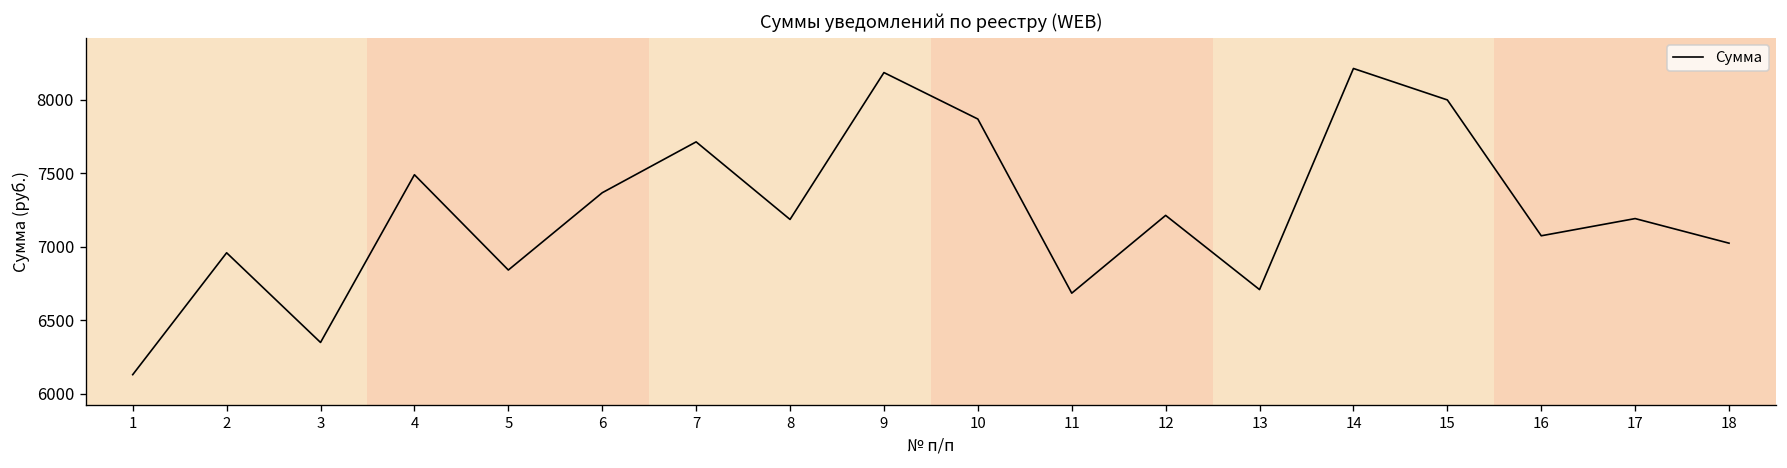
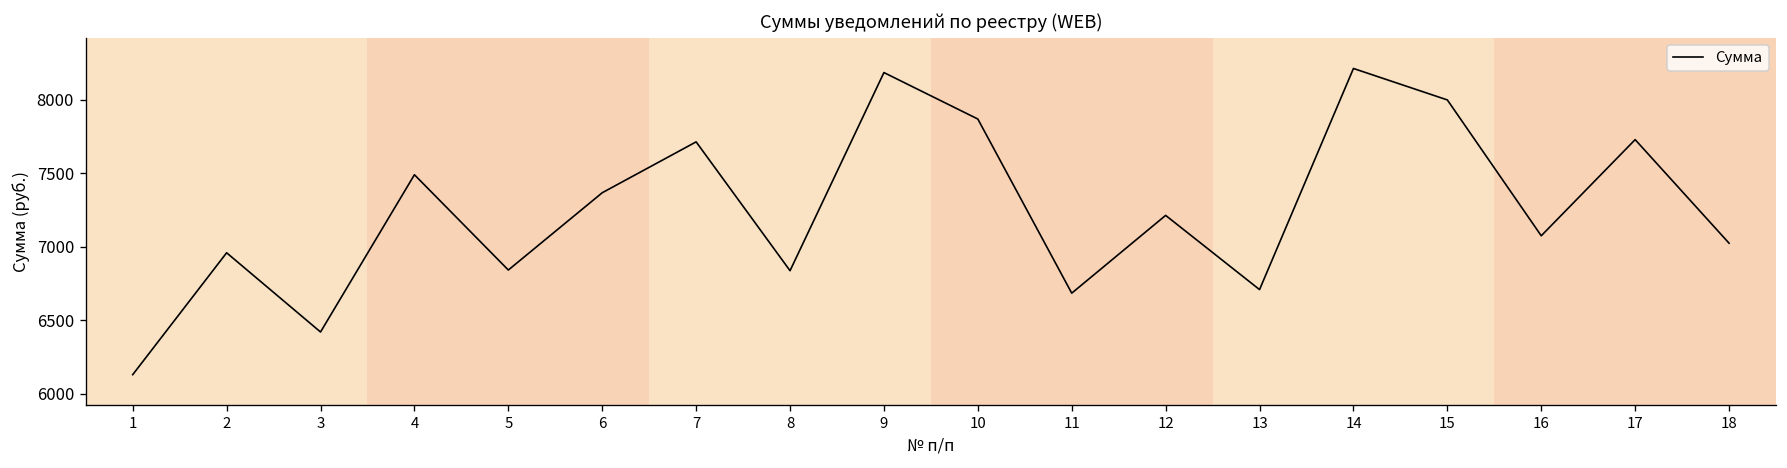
  {
    "1": 6130,
    "2": 6960,
-   "3": 6350,
+   "3": 6420,
    "4": 7490,
    "5": 6840,
    "6": 7370,
    "7": 7710,
-   "8": 7190,
+   "8": 6840,
    "9": 8190,
    "10": 7870,
    "11": 6680,
    "12": 7210,
    "13": 6710,
    "14": 8210,
    "15": 8000,
    "16": 7070,
-   "17": 7190,
+   "17": 7730,
    "18": 7020
  }
